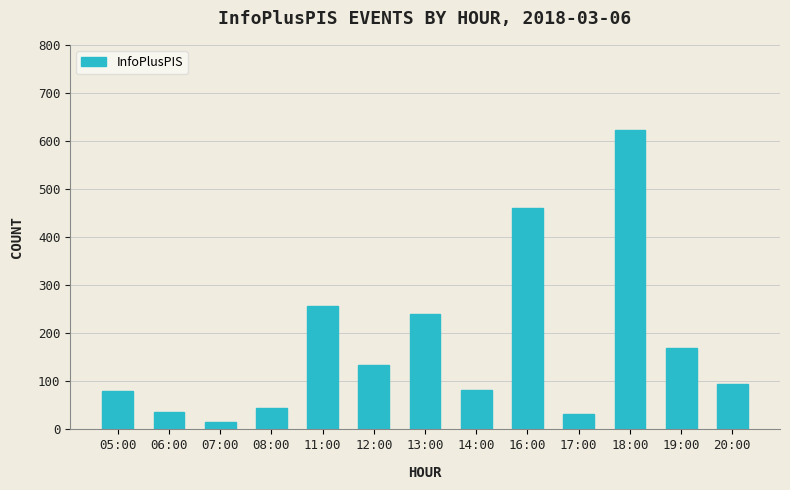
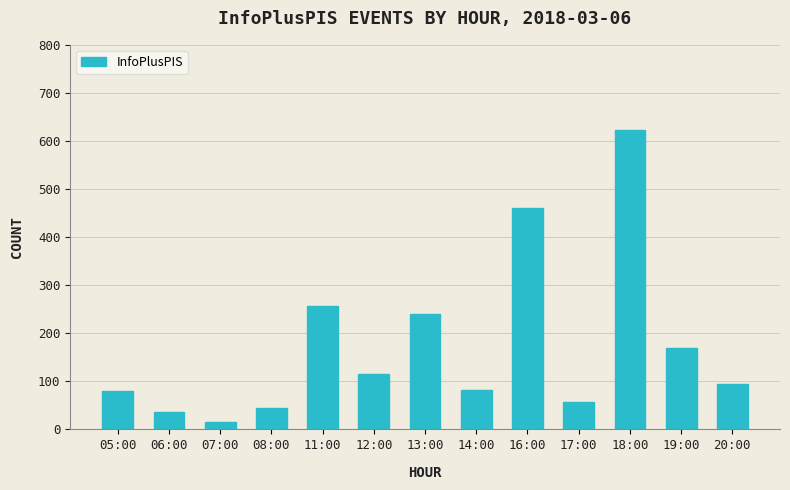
  {
    "05:00": 80,
    "06:00": 40,
    "07:00": 20,
    "08:00": 40,
    "11:00": 260,
-   "12:00": 130,
+   "12:00": 120,
    "13:00": 240,
    "14:00": 80,
    "16:00": 460,
-   "17:00": 30,
+   "17:00": 60,
    "18:00": 620,
    "19:00": 170,
    "20:00": 90
  }
